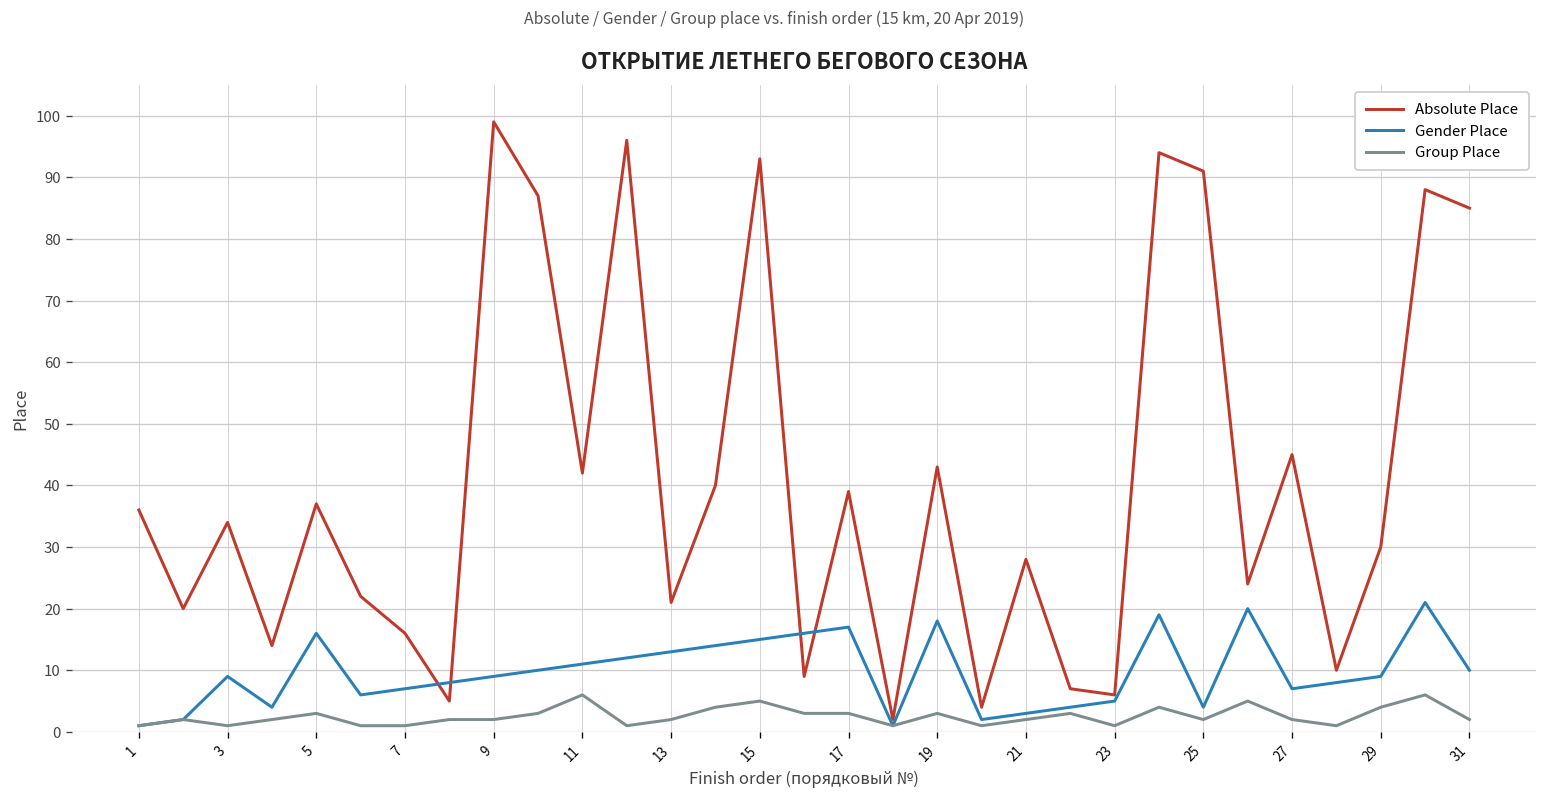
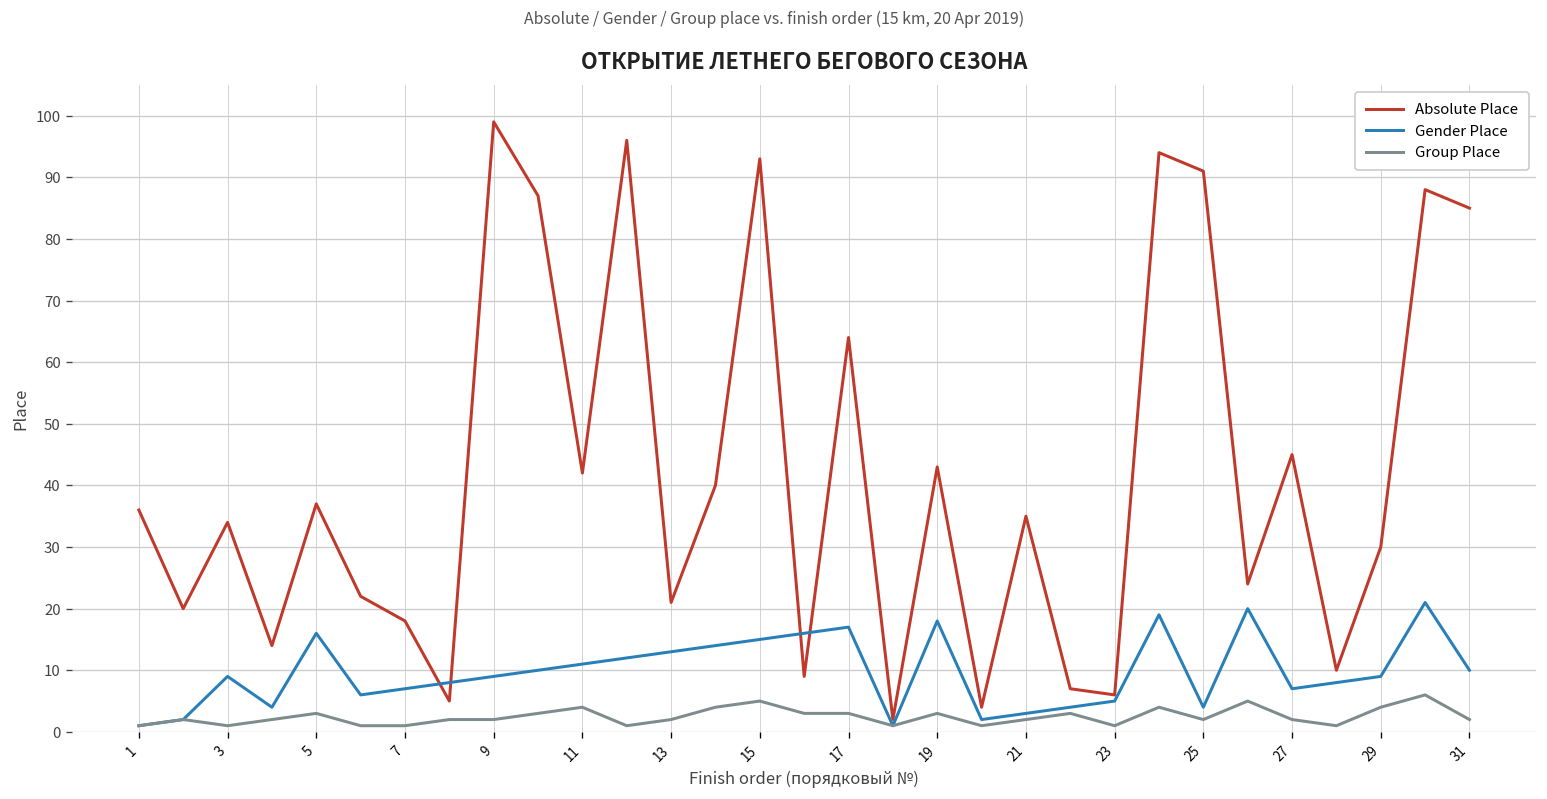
  {
    "Absolute Place": {
      "1": 36,
      "3": 34,
      "5": 37,
-     "7": 16,
+     "7": 18,
      "9": 99,
      "11": 42,
      "13": 21,
      "15": 93,
-     "17": 39,
+     "17": 64,
      "19": 43,
-     "21": 28,
+     "21": 35,
      "23": 6,
      "25": 91,
      "27": 45,
      "29": 30,
      "31": 85
    },
    "Gender Place": {
      "3": 9,
      "5": 16,
      "7": 7,
      "9": 9,
      "11": 11,
      "13": 13,
      "15": 15,
      "17": 17,
      "19": 18,
      "21": 3,
      "23": 5,
      "25": 4,
      "27": 7,
      "29": 9,
      "31": 10
    },
    "Group Place": {
      "3": 1,
      "5": 3,
      "7": 1,
      "9": 2,
-     "11": 6,
+     "11": 4,
      "13": 2,
      "15": 5,
      "17": 3,
      "19": 3,
      "21": 2,
      "23": 1,
      "25": 2,
      "27": 2,
      "29": 4,
      "31": 2
    }
  }
